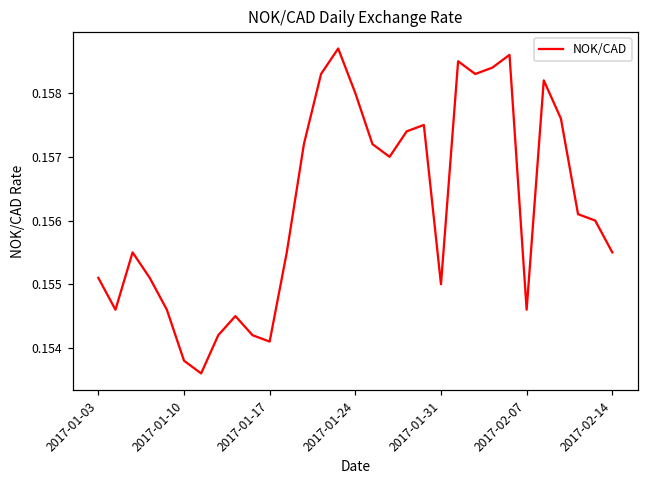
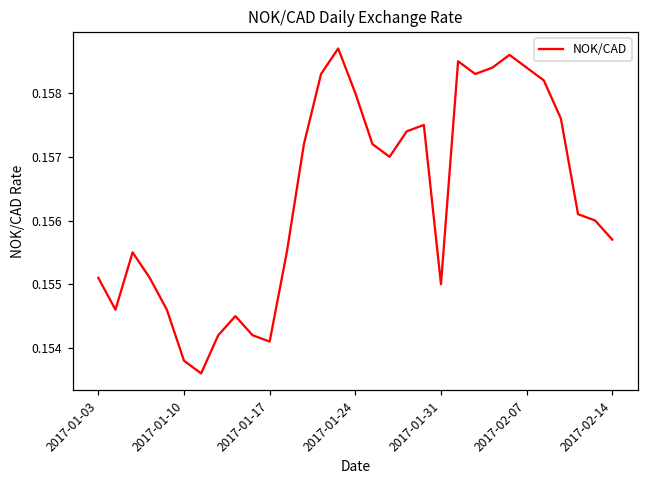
  {
    "2017-01-03": 0.1551,
    "2017-01-10": 0.1538,
    "2017-01-17": 0.1541,
    "2017-01-24": 0.1580,
    "2017-01-31": 0.1550,
-   "2017-02-07": 0.1546,
-   "2017-02-14": 0.1555
+   "2017-02-07": 0.1584,
+   "2017-02-14": 0.1557
  }
